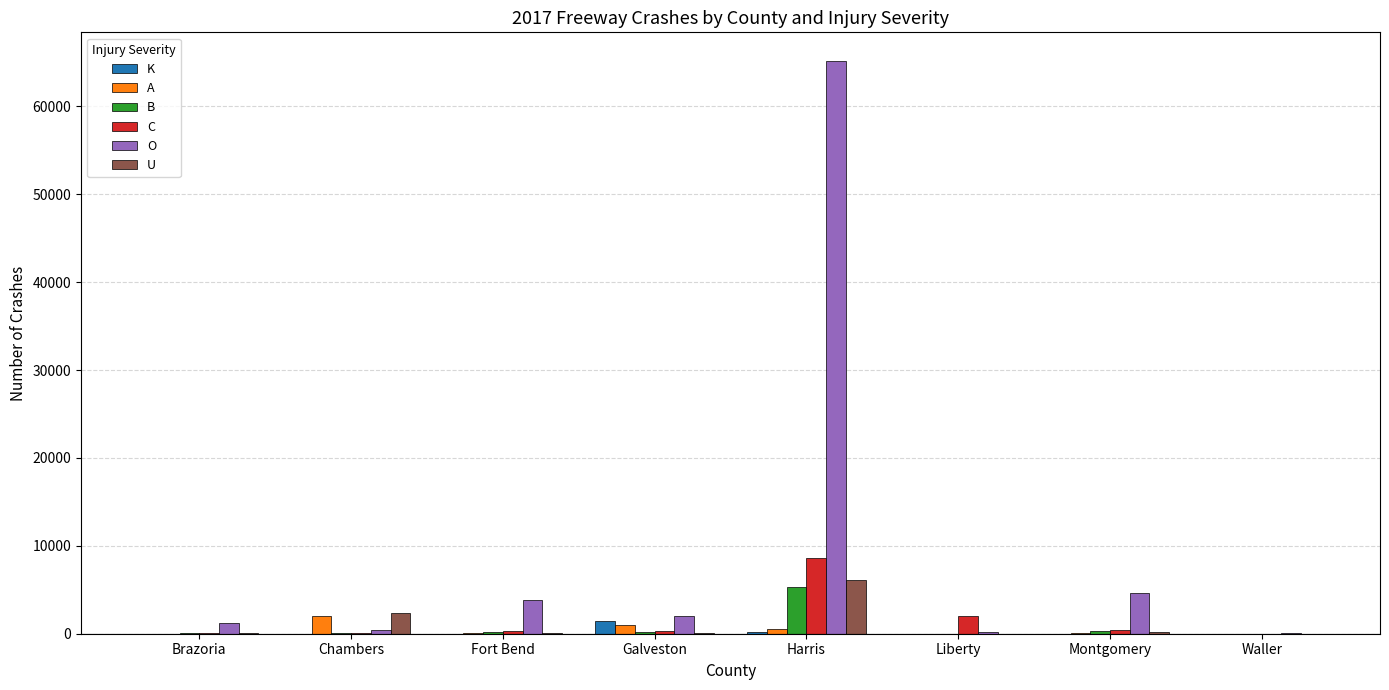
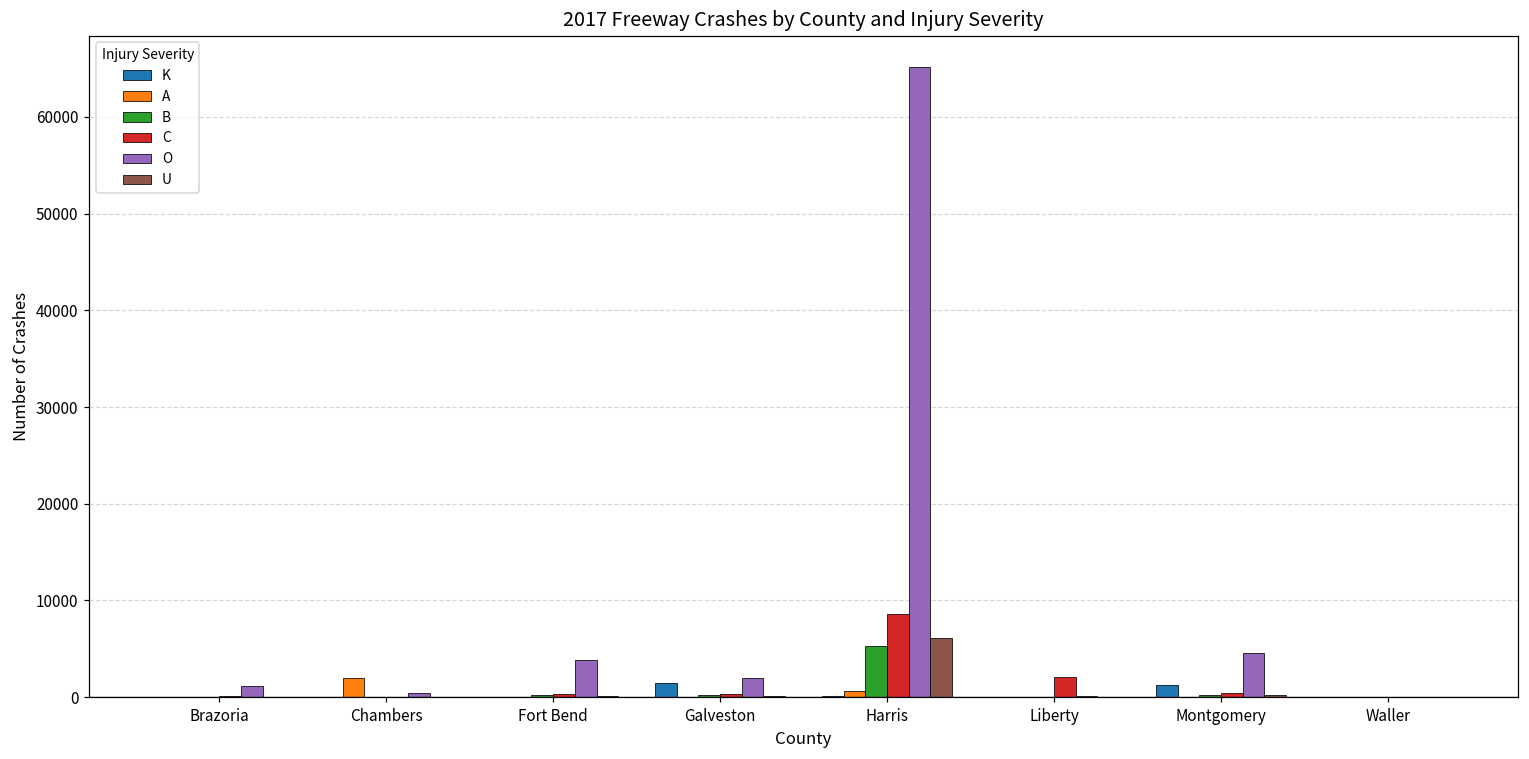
  {
    "K": {
      "Chambers": 0,
      "Galveston": 1000,
-     "Montgomery": 0
+     "Montgomery": 1000
    },
    "A": {
      "Chambers": 2000,
-     "Galveston": 1000,
+     "Galveston": 0,
      "Harris": 1000
    },
    "B": {
      "Harris": 5000
    },
    "C": {
      "Fort Bend": 0,
      "Galveston": 0,
      "Harris": 9000,
      "Liberty": 2000,
      "Montgomery": 0
    },
    "O": {
      "Brazoria": 1000,
      "Chambers": 0,
      "Fort Bend": 4000,
      "Galveston": 2000,
      "Harris": 65000,
      "Montgomery": 5000
    },
    "U": {
-     "Chambers": 2000,
+     "Chambers": 0,
      "Harris": 6000,
      "Waller": 0
    }
  }
